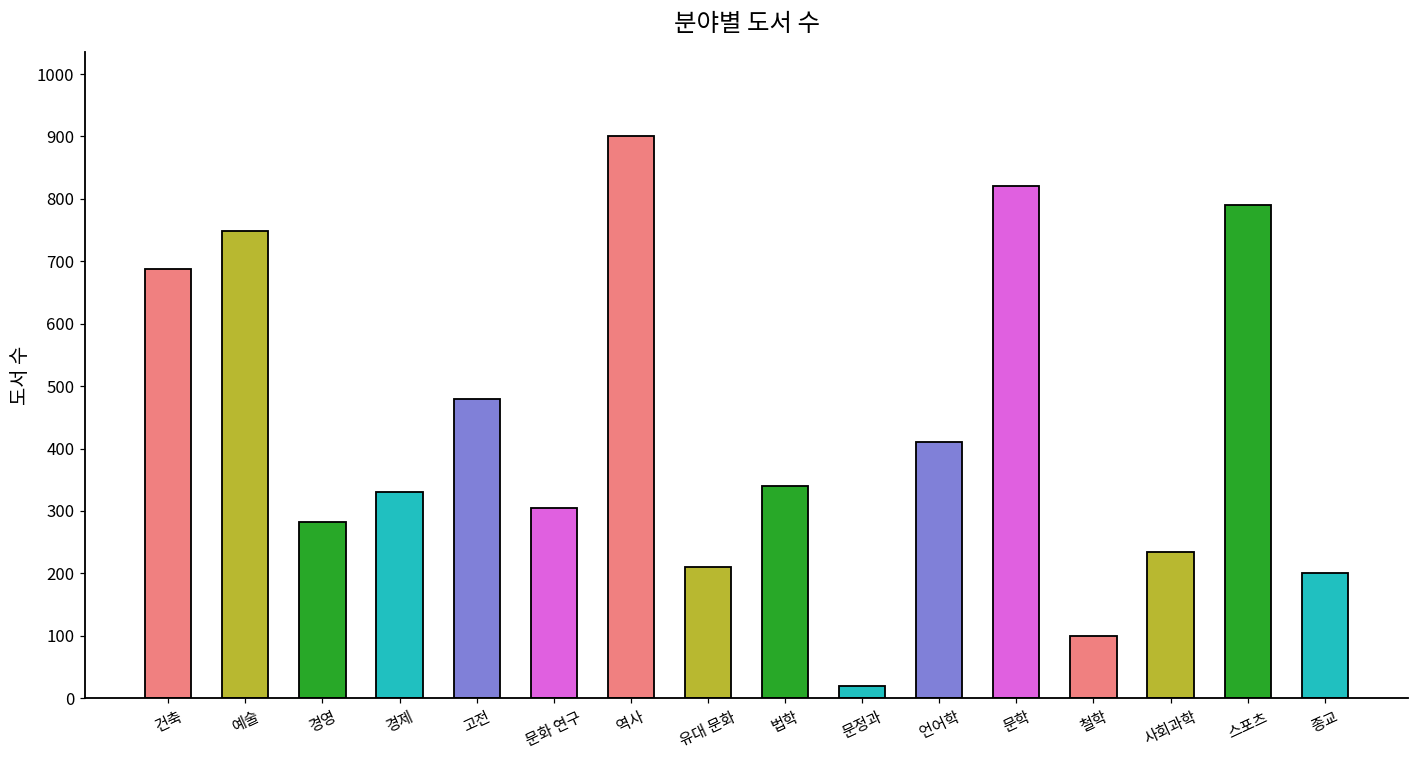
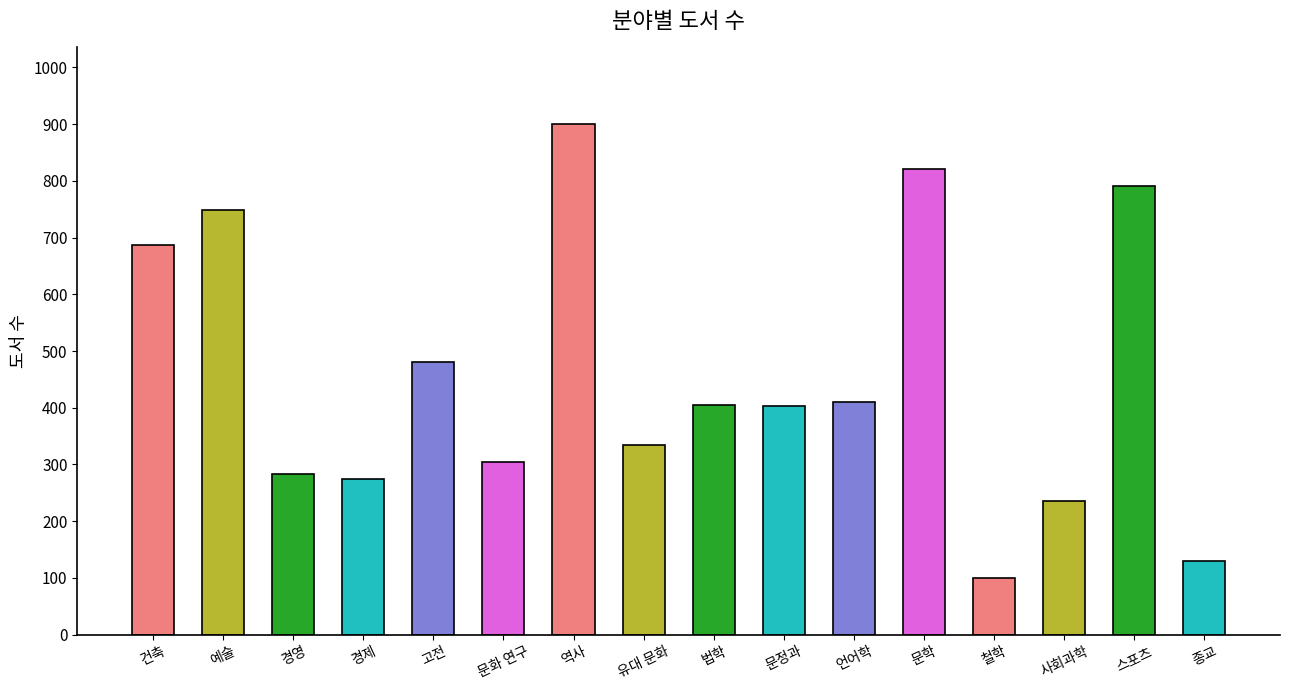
  {
    "건축": 690,
    "예술": 750,
    "경영": 280,
-   "경제": 330,
+   "경제": 280,
    "고전": 480,
    "문화 연구": 310,
    "역사": 900,
-   "유대 문화": 210,
-   "법학": 340,
-   "문정과": 20,
+   "유대 문화": 330,
+   "법학": 410,
+   "문정과": 400,
    "언어학": 410,
    "문학": 820,
    "철학": 100,
    "사회과학": 240,
    "스포츠": 790,
-   "종교": 200
+   "종교": 130
  }
